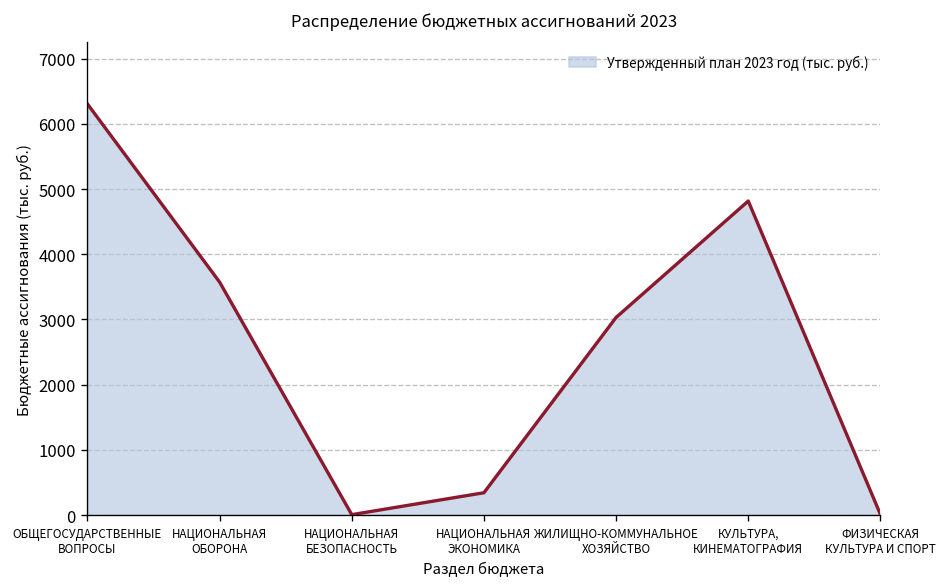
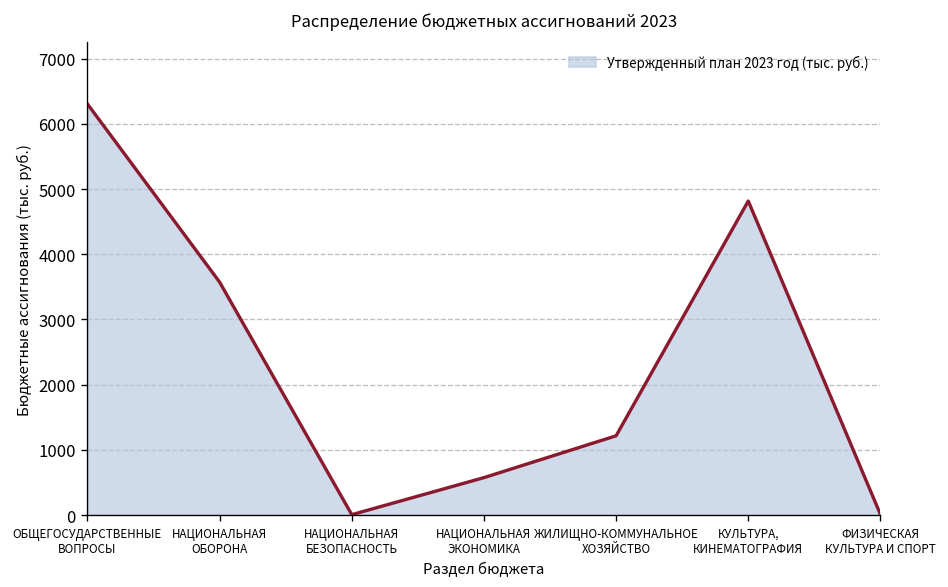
  {
    "ОБЩЕГОСУДАРСТВЕННЫЕ ВОПРОСЫ": 6300,
    "НАЦИОНАЛЬНАЯ ОБОРОНА": 3600,
    "НАЦИОНАЛЬНАЯ БЕЗОПАСНОСТЬ": 0,
-   "НАЦИОНАЛЬНАЯ ЭКОНОМИКА": 300,
-   "ЖИЛИЩНО-КОММУНАЛЬНОЕ ХОЗЯЙСТВО": 3000,
+   "НАЦИОНАЛЬНАЯ ЭКОНОМИКА": 600,
+   "ЖИЛИЩНО-КОММУНАЛЬНОЕ ХОЗЯЙСТВО": 1200,
    "КУЛЬТУРА, КИНЕМАТОГРАФИЯ": 4800,
    "ФИЗИЧЕСКАЯ КУЛЬТУРА И СПОРТ": 0
  }
